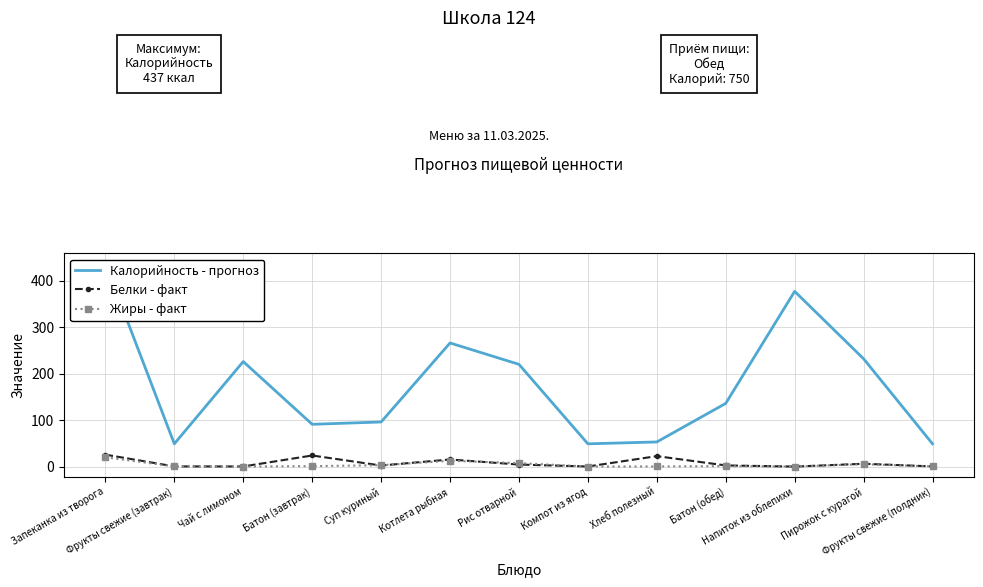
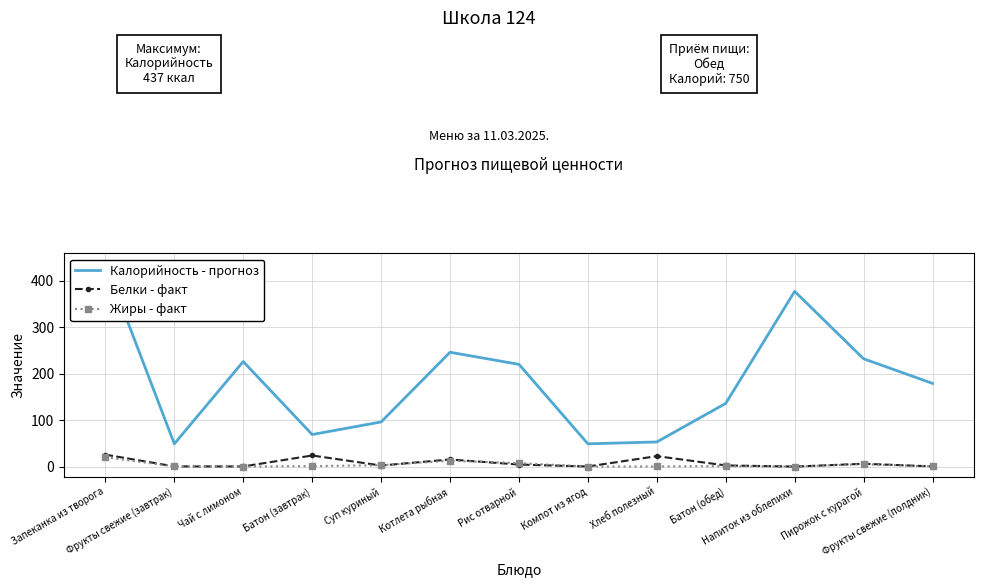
  {
    "Калорийность - прогноз": {
      "Фрукты свежие (завтрак)": 50,
      "Чай с лимоном": 230,
-     "Батон (завтрак)": 90,
+     "Батон (завтрак)": 70,
      "Суп куриный": 100,
-     "Котлета рыбная": 270,
+     "Котлета рыбная": 250,
      "Рис отварной": 220,
      "Компот из ягод": 50,
      "Хлеб полезный": 50,
      "Батон (обед)": 140,
      "Напиток из облепихи": 380,
      "Пирожок с курагой": 230,
-     "Фрукты свежие (полдник)": 50
+     "Фрукты свежие (полдник)": 180
    },
    "Белки - факт": {
      "Запеканка из творога": 30,
      "Батон (завтрак)": 20,
      "Хлеб полезный": 20
    },
    "Жиры - факт": {
      "Запеканка из творога": 20,
      "Батон (завтрак)": 0,
      "Хлеб полезный": 0
    }
  }
